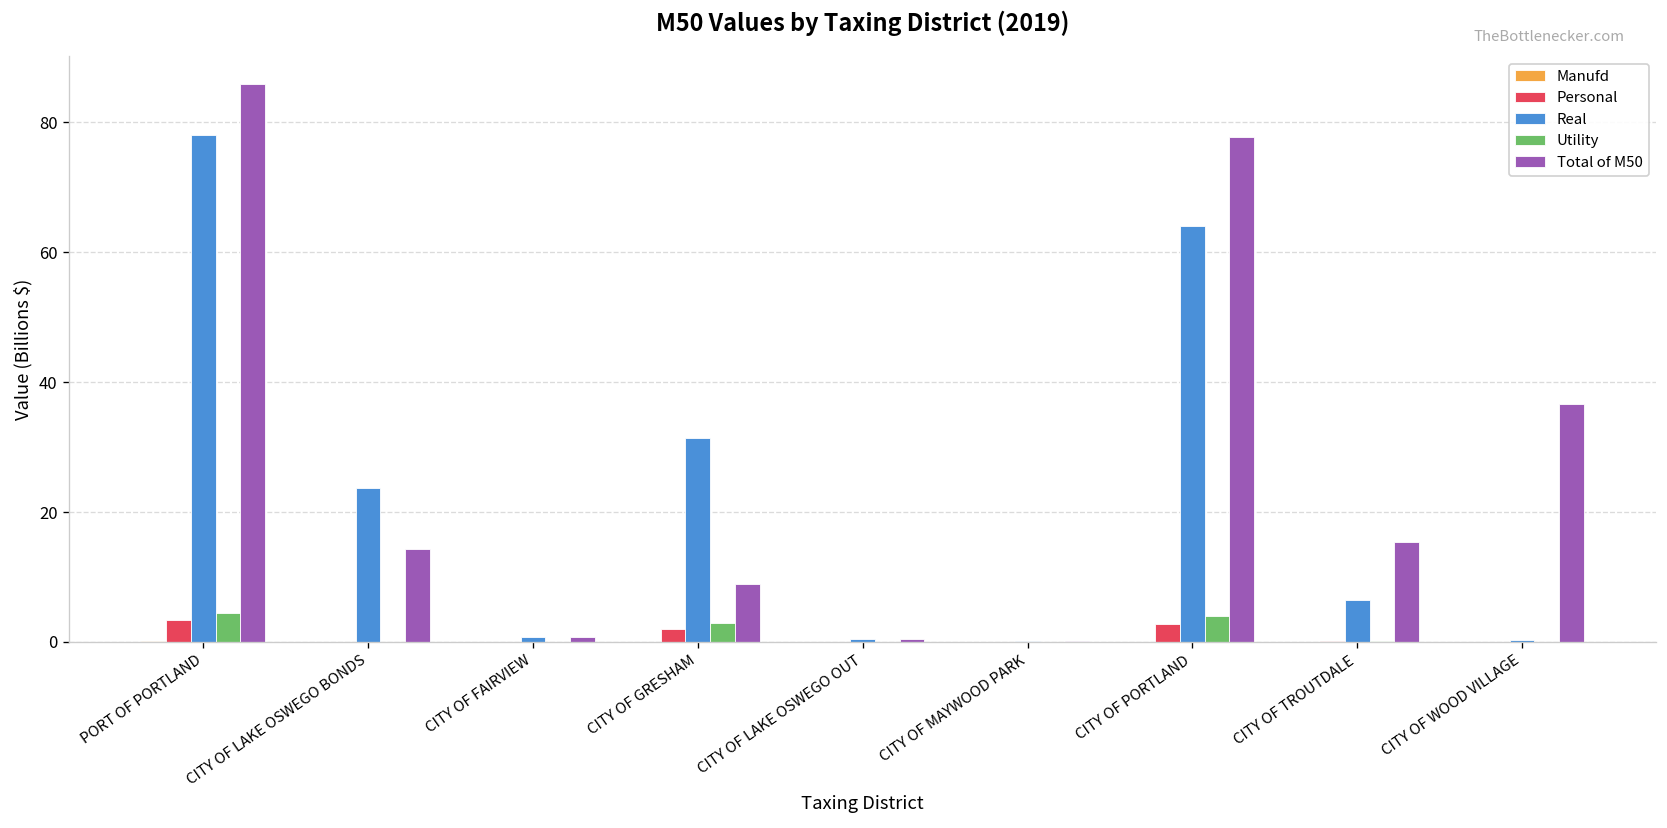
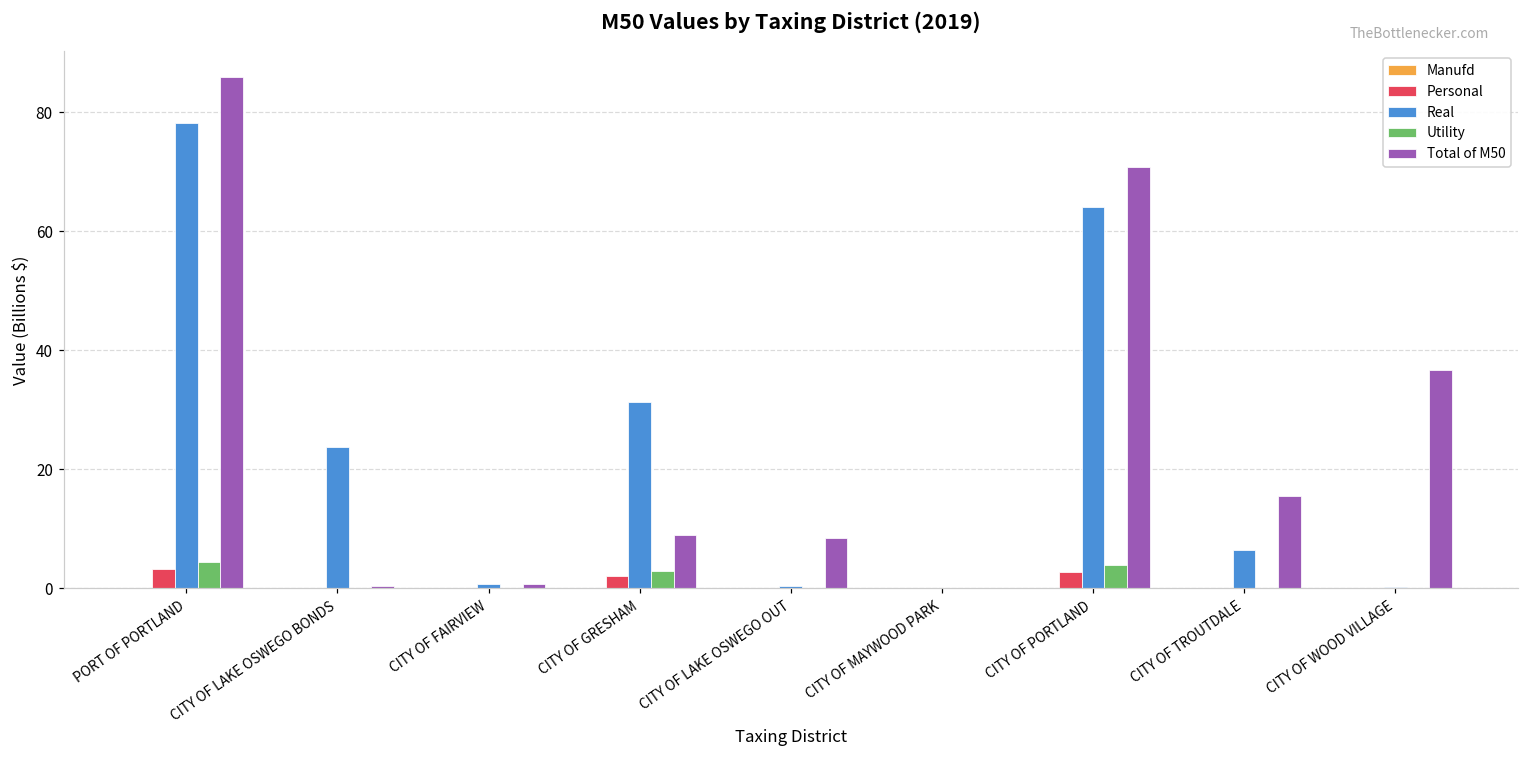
  {
    "Manufd": {
      "CITY OF LAKE OSWEGO BONDS": 0,
      "CITY OF LAKE OSWEGO OUT": 0,
      "CITY OF MAYWOOD PARK": 0
    },
    "Personal": {
      "PORT OF PORTLAND": 3,
      "CITY OF GRESHAM": 2,
      "CITY OF MAYWOOD PARK": 0,
      "CITY OF PORTLAND": 3
    },
    "Real": {
      "PORT OF PORTLAND": 78,
      "CITY OF LAKE OSWEGO BONDS": 24,
      "CITY OF FAIRVIEW": 1,
      "CITY OF GRESHAM": 31,
      "CITY OF PORTLAND": 64,
      "CITY OF TROUTDALE": 7
    },
    "Utility": {
      "PORT OF PORTLAND": 4,
      "CITY OF GRESHAM": 3,
      "CITY OF PORTLAND": 4
    },
    "Total of M50": {
      "PORT OF PORTLAND": 86,
-     "CITY OF LAKE OSWEGO BONDS": 14,
+     "CITY OF LAKE OSWEGO BONDS": 0,
      "CITY OF FAIRVIEW": 1,
      "CITY OF GRESHAM": 9,
-     "CITY OF LAKE OSWEGO OUT": 0,
-     "CITY OF PORTLAND": 78,
+     "CITY OF LAKE OSWEGO OUT": 8,
+     "CITY OF PORTLAND": 71,
      "CITY OF TROUTDALE": 15,
      "CITY OF WOOD VILLAGE": 37
    }
  }
